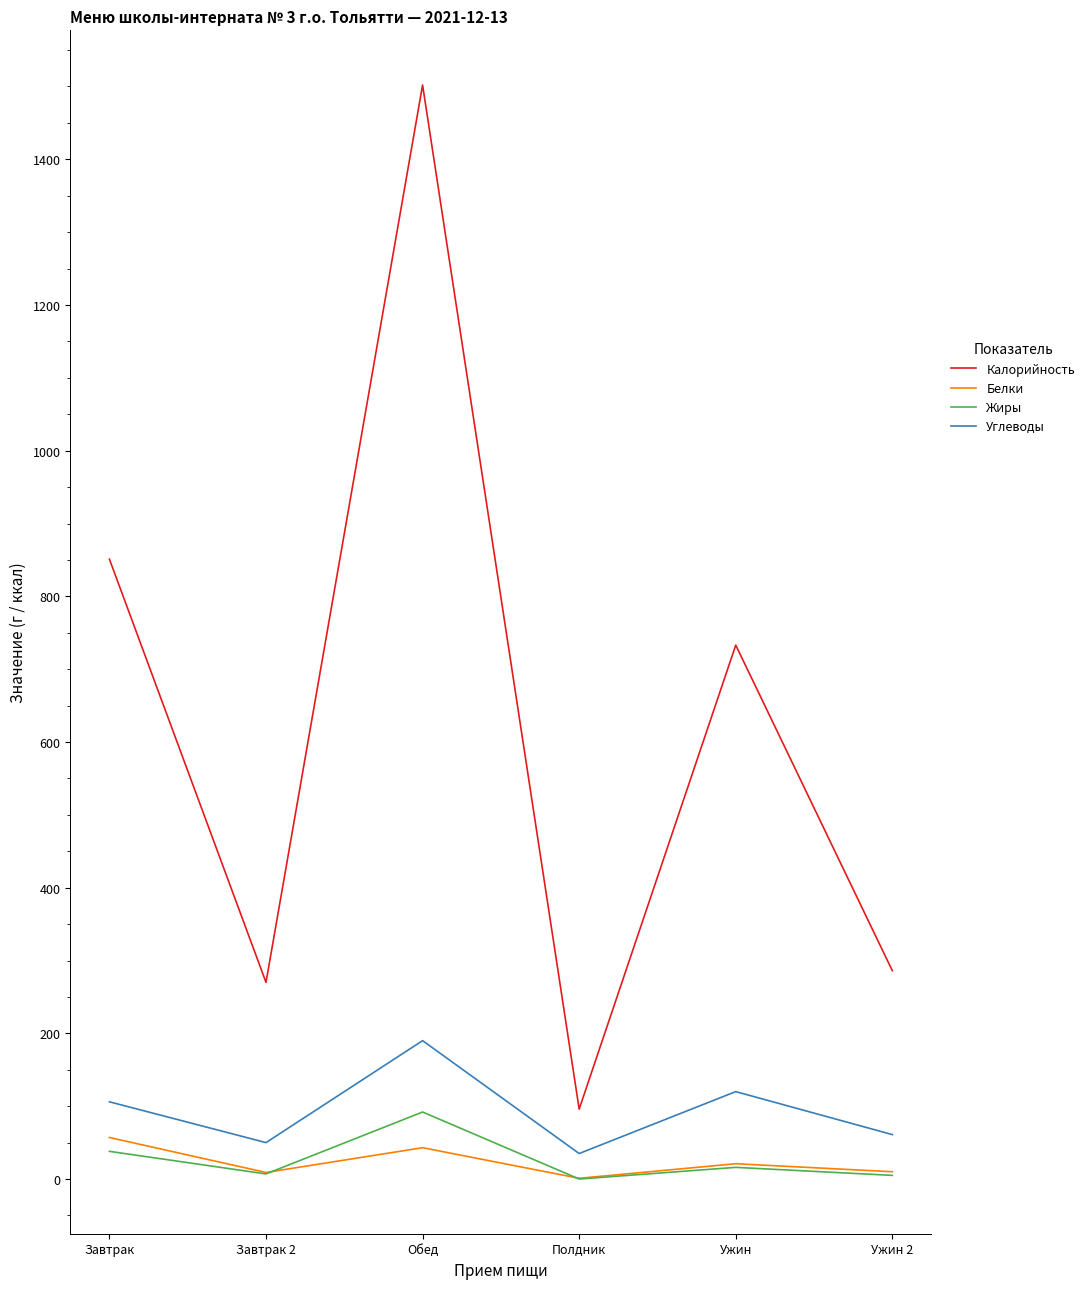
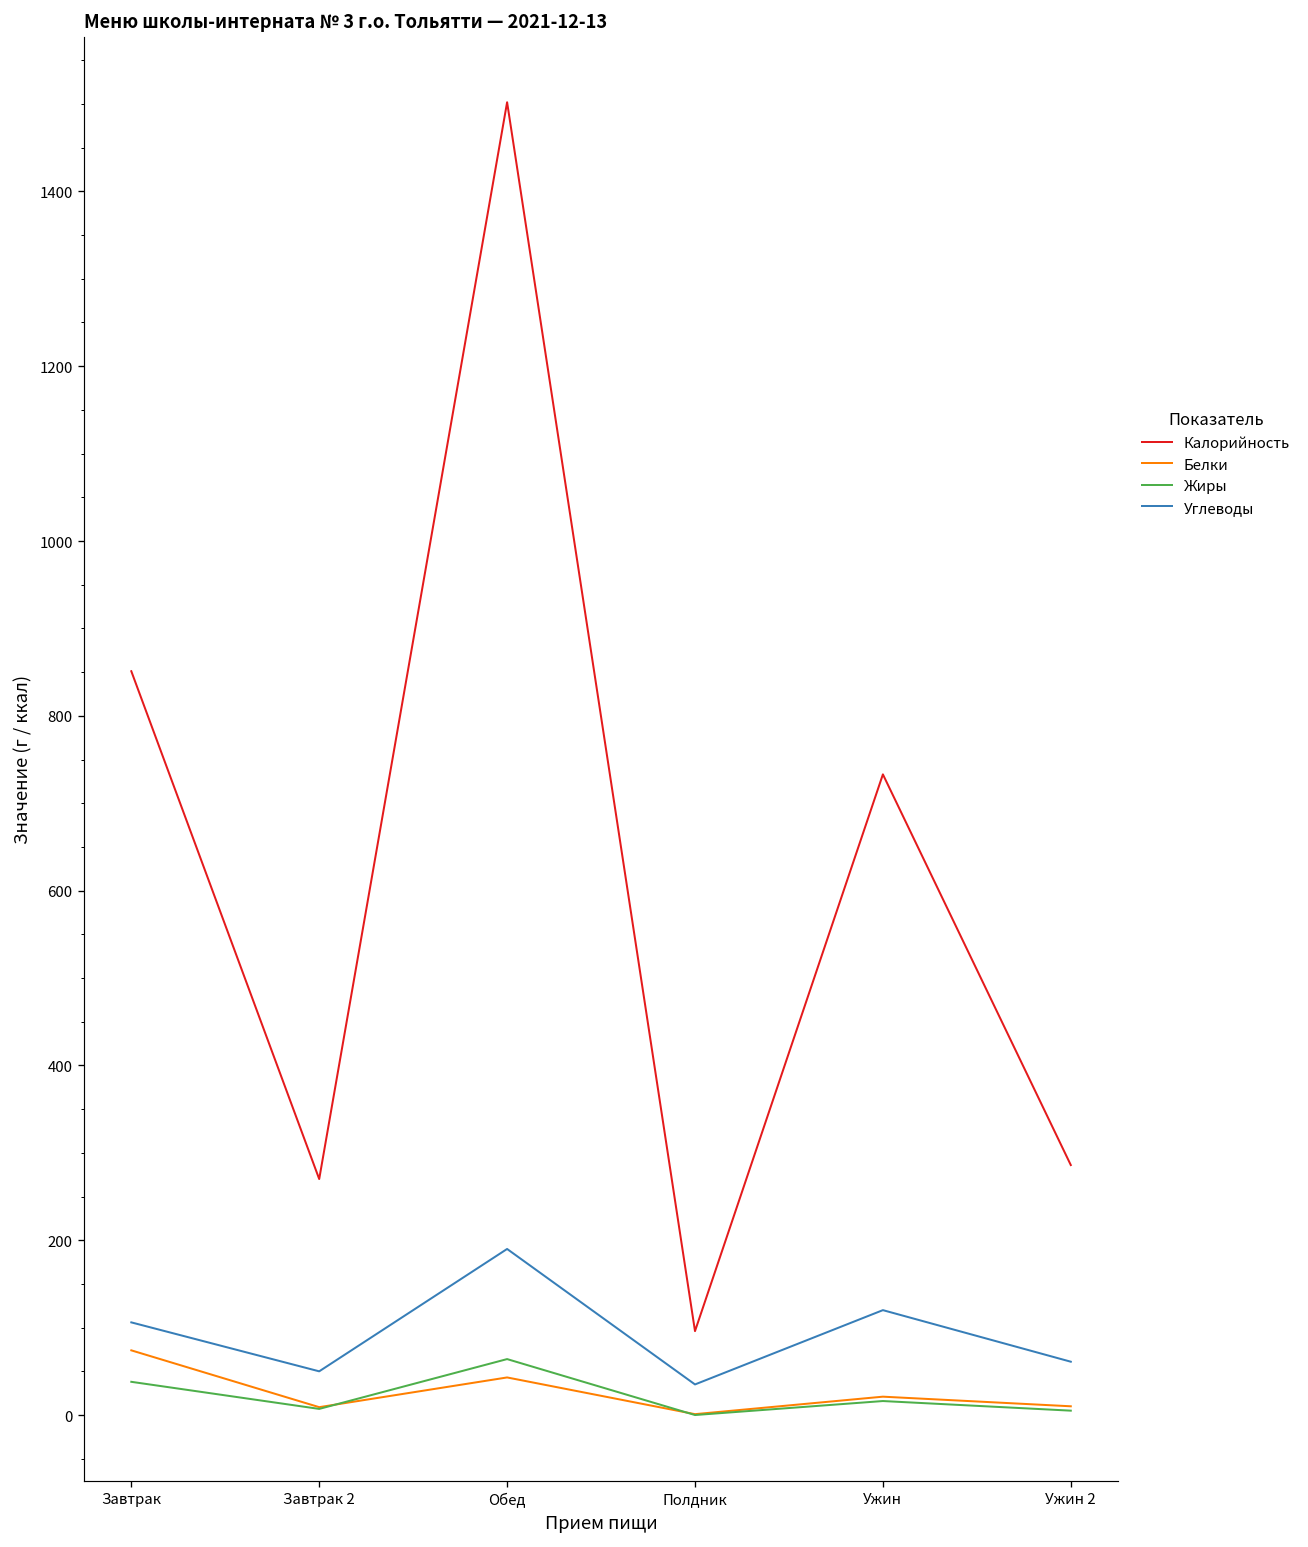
  {
    "Калорийность": {
      "Завтрак": 850,
      "Завтрак 2": 270,
      "Обед": 1500,
      "Полдник": 100,
      "Ужин": 730,
      "Ужин 2": 290
    },
    "Белки": {
-     "Завтрак": 60,
+     "Завтрак": 70,
      "Обед": 40,
      "Ужин": 20,
      "Ужин 2": 10
    },
    "Жиры": {
      "Завтрак": 40,
-     "Обед": 90,
+     "Обед": 60,
      "Ужин": 20,
      "Ужин 2": 10
    },
    "Углеводы": {
      "Завтрак": 110,
      "Завтрак 2": 50,
      "Обед": 190,
      "Полдник": 40,
      "Ужин": 120,
      "Ужин 2": 60
    }
  }
